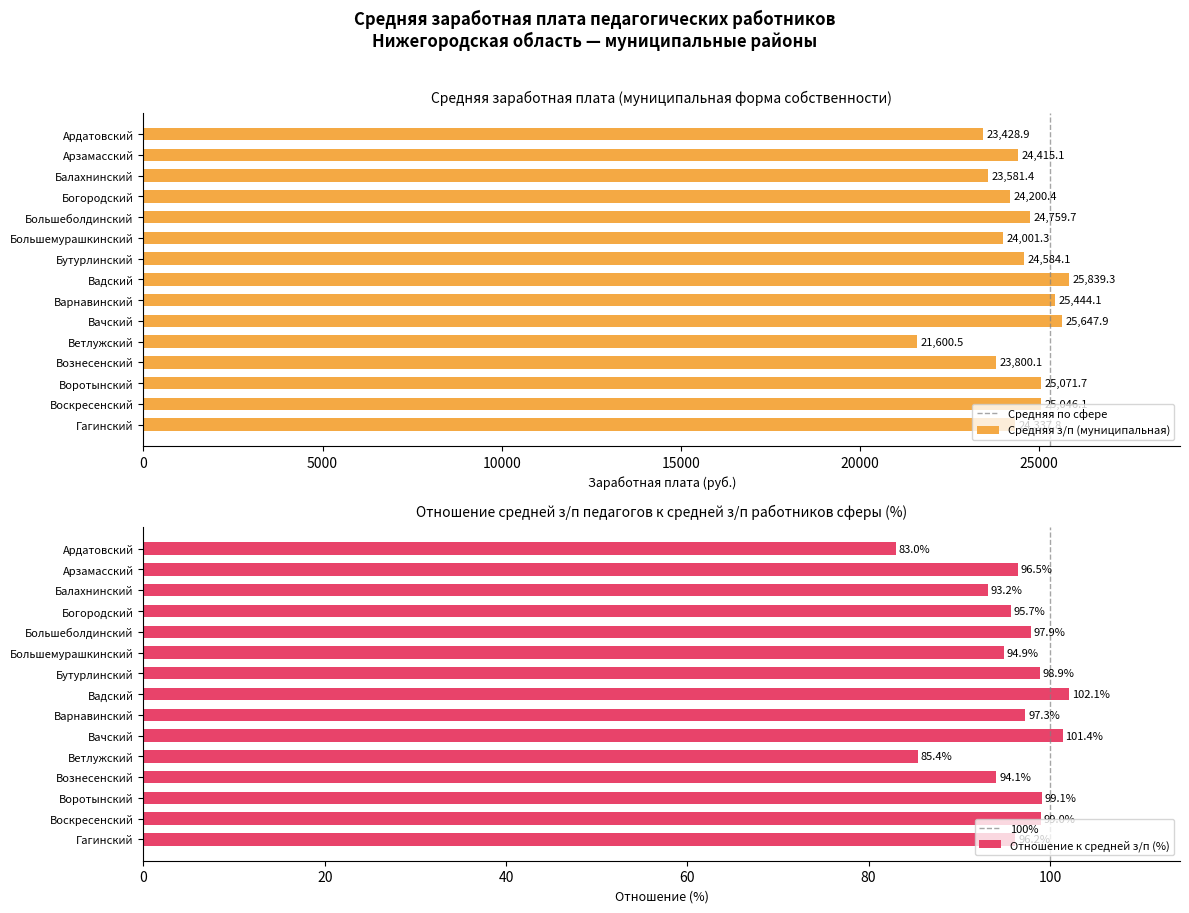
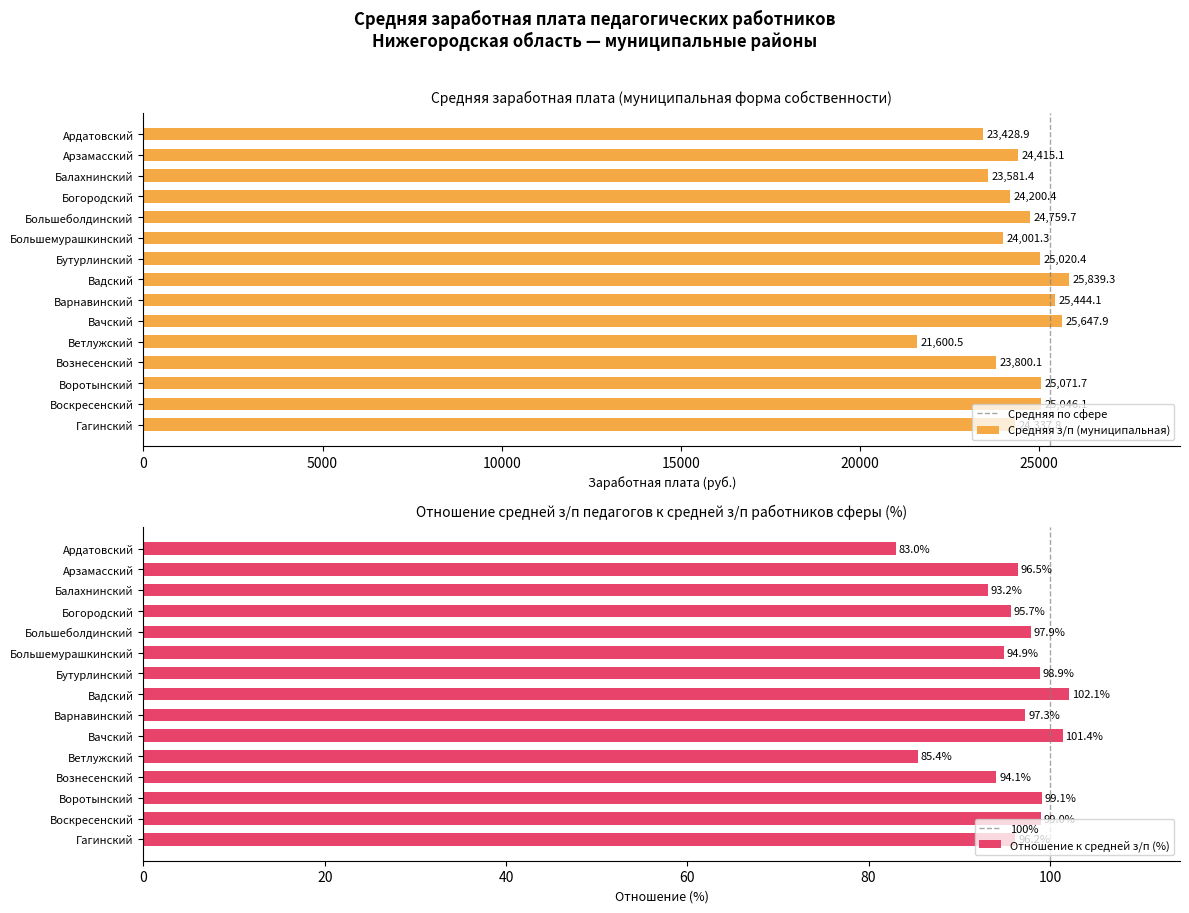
  {
    "Средняя заработная плата (муниципальная форма собственности)": {
      "Ардатовский": "23,428.9",
      "Арзамасский": "24,415.1",
      "Балахнинский": "23,581.4",
      "Богородский": "24,200.4",
      "Большеболдинский": "24,759.7",
      "Большемурашкинский": "24,001.3",
-     "Бутурлинский": "24,584.1",
+     "Бутурлинский": "25,020.4",
      "Вадский": "25,839.3",
      "Варнавинский": "25,444.1",
      "Вачский": "25,647.9",
      "Ветлужский": "21,600.5",
      "Вознесенский": "23,800.1",
      "Воротынский": "25,071.7"
    },
    "Отношение средней з/п педагогов к средней з/п работников сферы (%)": {
      "Ардатовский": "83.0%",
      "Арзамасский": "96.5%",
      "Балахнинский": "93.2%",
      "Богородский": "95.7%",
      "Большеболдинский": "97.9%",
      "Большемурашкинский": "94.9%",
      "Бутурлинский": "98.9%",
      "Вадский": "102.1%",
      "Варнавинский": "97.3%",
      "Вачский": "101.4%",
      "Ветлужский": "85.4%",
      "Вознесенский": "94.1%",
      "Воротынский": "99.1%"
    }
  }
